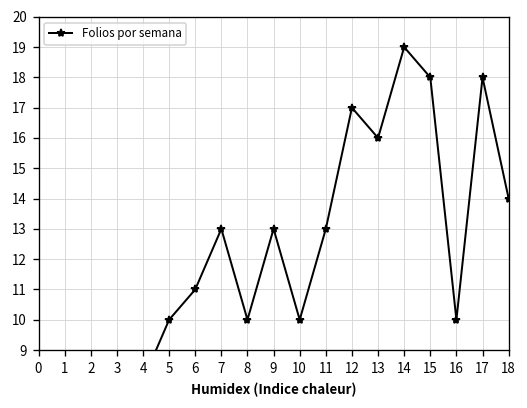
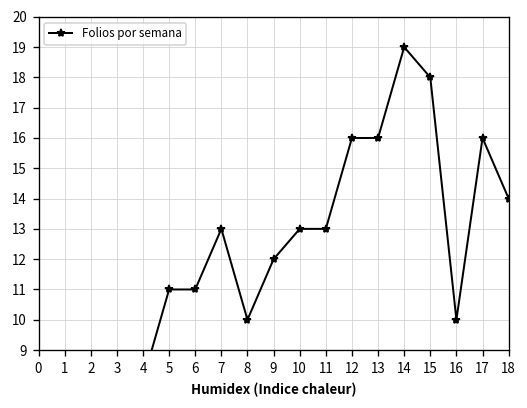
  {
-   "5": 10,
+   "5": 11,
    "6": 11,
    "7": 13,
    "8": 10,
-   "9": 13,
-   "10": 10,
+   "9": 12,
+   "10": 13,
    "11": 13,
-   "12": 17,
+   "12": 16,
    "13": 16,
    "14": 19,
    "15": 18,
    "16": 10,
-   "17": 18,
+   "17": 16,
    "18": 14
  }
